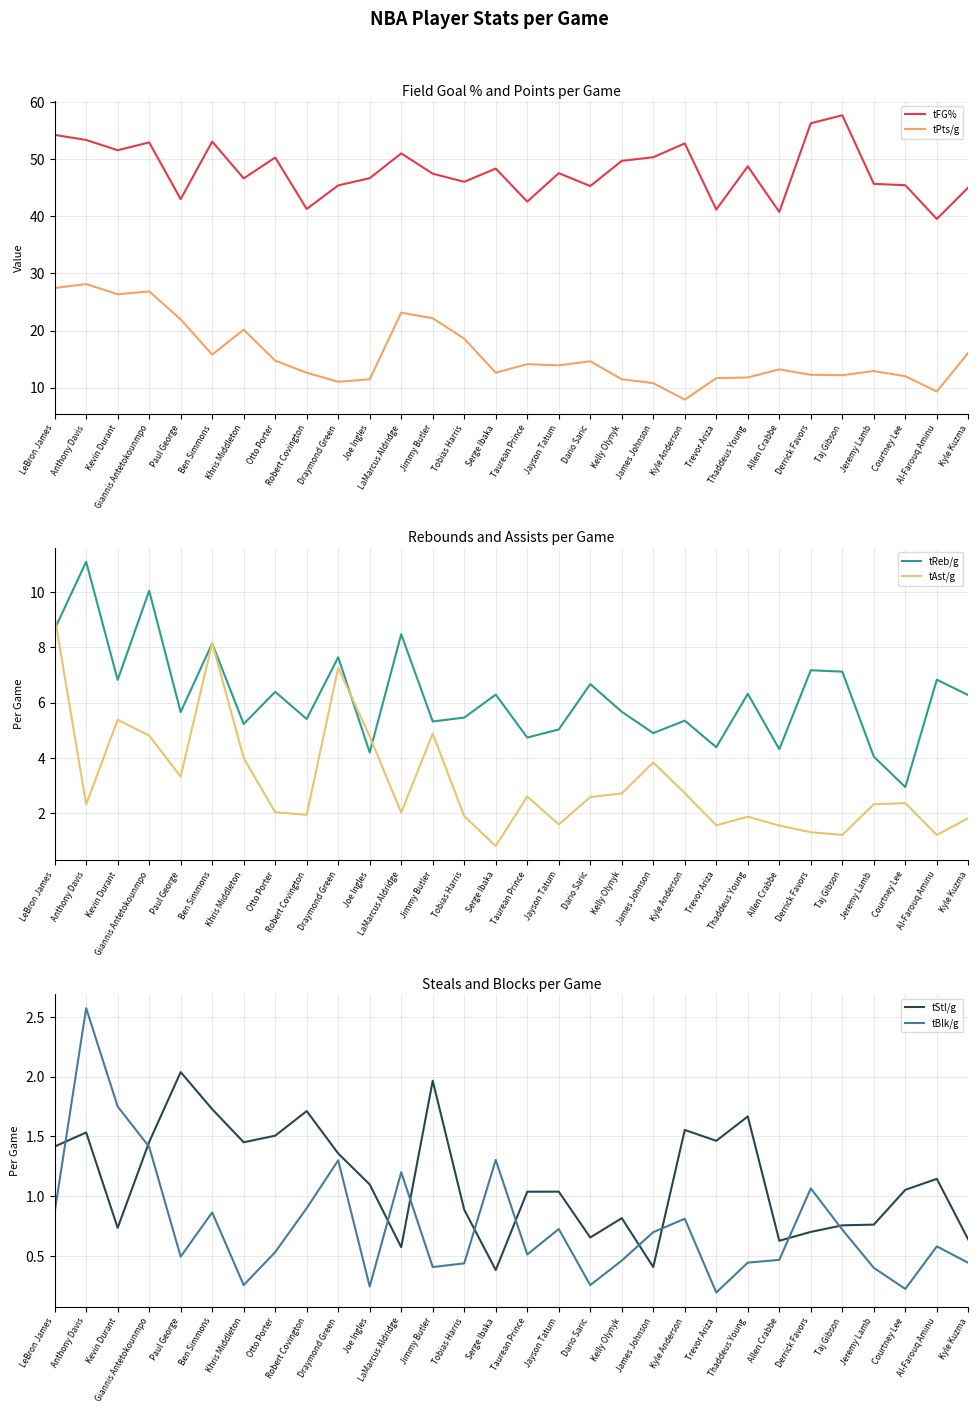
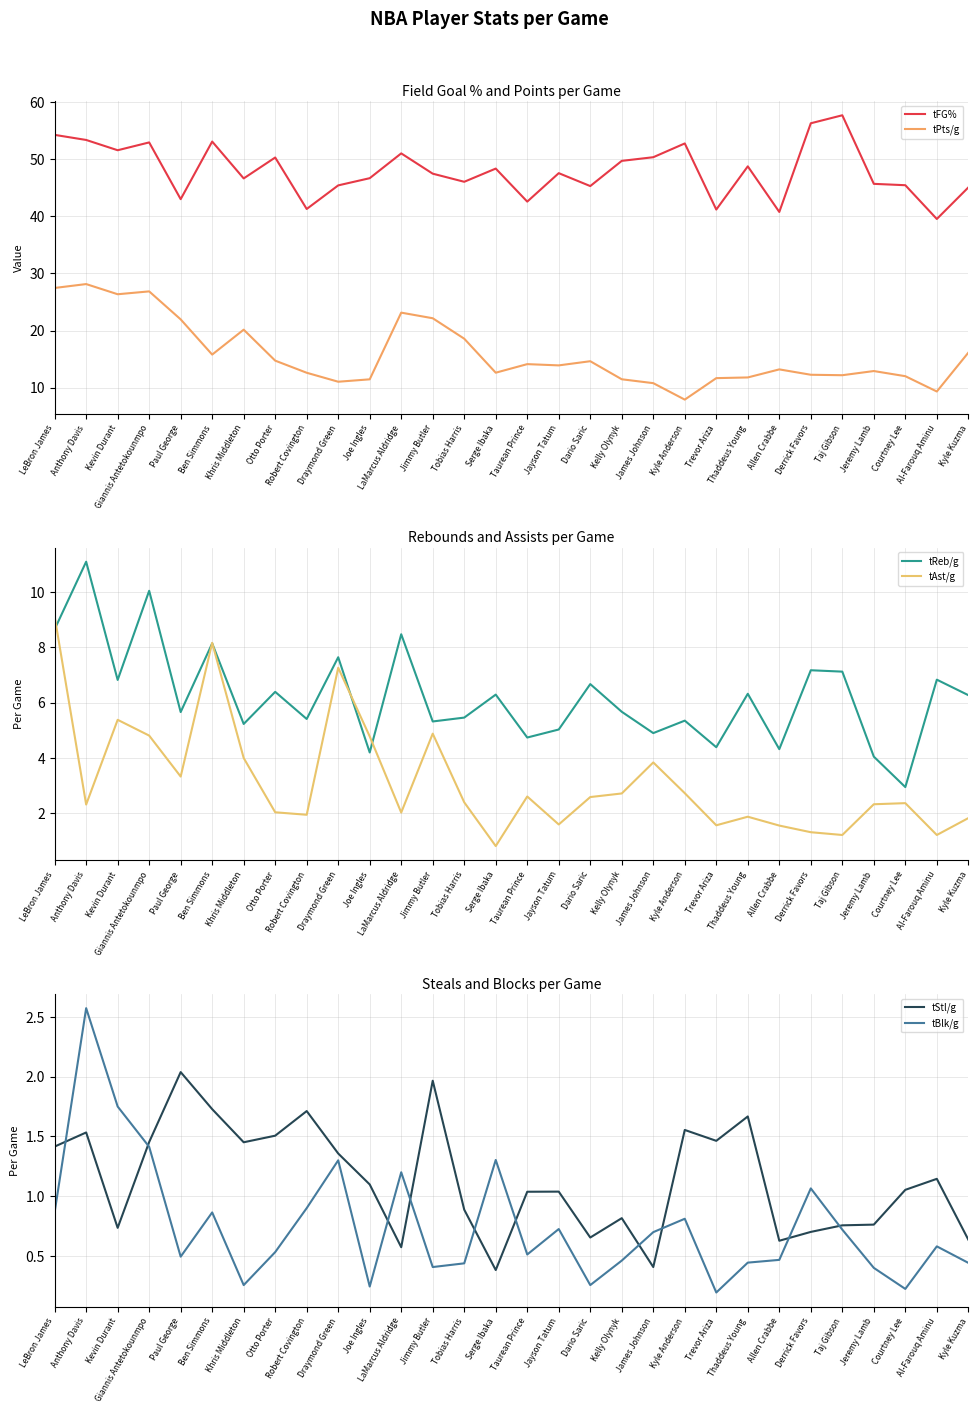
  {
    "Field Goal % and Points per Game": {
      "tFG%": {
        "LeBron James": 54,
        "Anthony Davis": 53,
        "Kevin Durant": 52,
        "Giannis Antetokounmpo": 53,
        "Paul George": 43,
        "Ben Simmons": 53,
        "Khris Middleton": 47,
        "Otto Porter": 50,
        "Robert Covington": 41,
        "Draymond Green": 45,
        "Joe Ingles": 47,
        "LaMarcus Aldridge": 51,
        "Jimmy Butler": 47,
        "Tobias Harris": 46,
        "Serge Ibaka": 48,
        "Taurean Prince": 43,
        "Jayson Tatum": 48,
        "Dario Saric": 45,
        "Kelly Olynyk": 50,
        "James Johnson": 50,
        "Kyle Anderson": 53,
        "Trevor Ariza": 41,
        "Thaddeus Young": 49,
        "Allen Crabbe": 41,
        "Derrick Favors": 56,
        "Taj Gibson": 58,
        "Jeremy Lamb": 46,
        "Courtney Lee": 45,
        "Al-Farouq Aminu": 40,
        "Kyle Kuzma": 45
      },
      "tPts/g": {
        "LeBron James": 27,
        "Anthony Davis": 28,
        "Kevin Durant": 26,
        "Giannis Antetokounmpo": 27,
        "Paul George": 22,
        "Ben Simmons": 16,
        "Khris Middleton": 20,
        "Otto Porter": 15,
        "Robert Covington": 13,
        "Draymond Green": 11,
        "Joe Ingles": 11,
        "LaMarcus Aldridge": 23,
        "Jimmy Butler": 22,
        "Tobias Harris": 19,
        "Serge Ibaka": 13,
        "Taurean Prince": 14,
        "Jayson Tatum": 14,
        "Dario Saric": 15,
        "Kelly Olynyk": 11,
        "James Johnson": 11,
        "Kyle Anderson": 8,
        "Trevor Ariza": 12,
        "Thaddeus Young": 12,
        "Allen Crabbe": 13,
        "Derrick Favors": 12,
        "Taj Gibson": 12,
        "Jeremy Lamb": 13,
        "Courtney Lee": 12,
        "Al-Farouq Aminu": 9,
        "Kyle Kuzma": 16
      }
    },
    "Rebounds and Assists per Game": {
      "tReb/g": {
        "LeBron James": 8.7,
        "Anthony Davis": 11.1,
        "Kevin Durant": 6.8,
        "Giannis Antetokounmpo": 10.0,
        "Paul George": 5.7,
        "Khris Middleton": 5.2,
        "Otto Porter": 6.4,
        "Robert Covington": 5.4,
        "Draymond Green": 7.6,
        "Joe Ingles": 4.2,
        "LaMarcus Aldridge": 8.5,
        "Jimmy Butler": 5.3,
        "Tobias Harris": 5.5,
        "Serge Ibaka": 6.3,
        "Taurean Prince": 4.7,
        "Jayson Tatum": 5.0,
        "Dario Saric": 6.7,
        "Kelly Olynyk": 5.7,
        "James Johnson": 4.9,
        "Kyle Anderson": 5.4,
        "Trevor Ariza": 4.4,
        "Thaddeus Young": 6.3,
        "Allen Crabbe": 4.3,
        "Derrick Favors": 7.2,
        "Taj Gibson": 7.1,
        "Jeremy Lamb": 4.1,
        "Courtney Lee": 3.0,
        "Al-Farouq Aminu": 6.8,
        "Kyle Kuzma": 6.3
      },
      "tAst/g": {
        "LeBron James": 9.1,
        "Anthony Davis": 2.3,
        "Kevin Durant": 5.4,
        "Giannis Antetokounmpo": 4.8,
        "Paul George": 3.3,
        "Khris Middleton": 4.0,
        "Otto Porter": 2.0,
        "Robert Covington": 2.0,
        "Draymond Green": 7.3,
        "Joe Ingles": 4.8,
        "LaMarcus Aldridge": 2.0,
        "Jimmy Butler": 4.9,
-       "Tobias Harris": 1.9,
+       "Tobias Harris": 2.4,
        "Serge Ibaka": 0.8,
        "Taurean Prince": 2.6,
        "Jayson Tatum": 1.6,
        "Dario Saric": 2.6,
        "Kelly Olynyk": 2.7,
        "James Johnson": 3.8,
        "Kyle Anderson": 2.7,
        "Trevor Ariza": 1.6,
        "Thaddeus Young": 1.9,
        "Allen Crabbe": 1.6,
        "Derrick Favors": 1.3,
        "Taj Gibson": 1.2,
        "Jeremy Lamb": 2.3,
        "Courtney Lee": 2.4,
        "Al-Farouq Aminu": 1.2,
        "Kyle Kuzma": 1.8
      }
    },
    "Steals and Blocks per Game": {
      "tStl/g": {
        "LeBron James": 1.42,
        "Anthony Davis": 1.53,
        "Kevin Durant": 0.74,
        "Giannis Antetokounmpo": 1.45,
        "Paul George": 2.04,
        "Ben Simmons": 1.73,
        "Khris Middleton": 1.45,
        "Otto Porter": 1.51,
        "Robert Covington": 1.71,
        "Draymond Green": 1.36,
        "Joe Ingles": 1.10,
        "LaMarcus Aldridge": 0.57,
        "Jimmy Butler": 1.97,
        "Tobias Harris": 0.89,
        "Serge Ibaka": 0.38,
        "Taurean Prince": 1.04,
        "Jayson Tatum": 1.04,
        "Dario Saric": 0.65,
        "Kelly Olynyk": 0.82,
        "James Johnson": 0.41,
        "Kyle Anderson": 1.55,
        "Trevor Ariza": 1.46,
        "Thaddeus Young": 1.67,
        "Allen Crabbe": 0.63,
        "Derrick Favors": 0.70,
        "Taj Gibson": 0.76,
        "Jeremy Lamb": 0.76,
        "Courtney Lee": 1.05,
        "Al-Farouq Aminu": 1.15,
        "Kyle Kuzma": 0.64
      },
      "tBlk/g": {
        "LeBron James": 0.87,
        "Anthony Davis": 2.57,
        "Kevin Durant": 1.75,
        "Giannis Antetokounmpo": 1.41,
        "Paul George": 0.49,
        "Ben Simmons": 0.86,
        "Khris Middleton": 0.26,
        "Otto Porter": 0.53,
        "Robert Covington": 0.90,
        "Draymond Green": 1.30,
        "Joe Ingles": 0.24,
        "LaMarcus Aldridge": 1.20,
        "Jimmy Butler": 0.41,
        "Tobias Harris": 0.44,
        "Serge Ibaka": 1.30,
        "Taurean Prince": 0.51,
        "Jayson Tatum": 0.73,
        "Dario Saric": 0.26,
        "Kelly Olynyk": 0.46,
        "James Johnson": 0.70,
        "Kyle Anderson": 0.81,
        "Trevor Ariza": 0.19,
        "Thaddeus Young": 0.44,
        "Allen Crabbe": 0.47,
        "Derrick Favors": 1.07,
        "Taj Gibson": 0.72,
        "Jeremy Lamb": 0.40,
        "Courtney Lee": 0.22,
        "Al-Farouq Aminu": 0.58,
        "Kyle Kuzma": 0.44
      }
    }
  }
